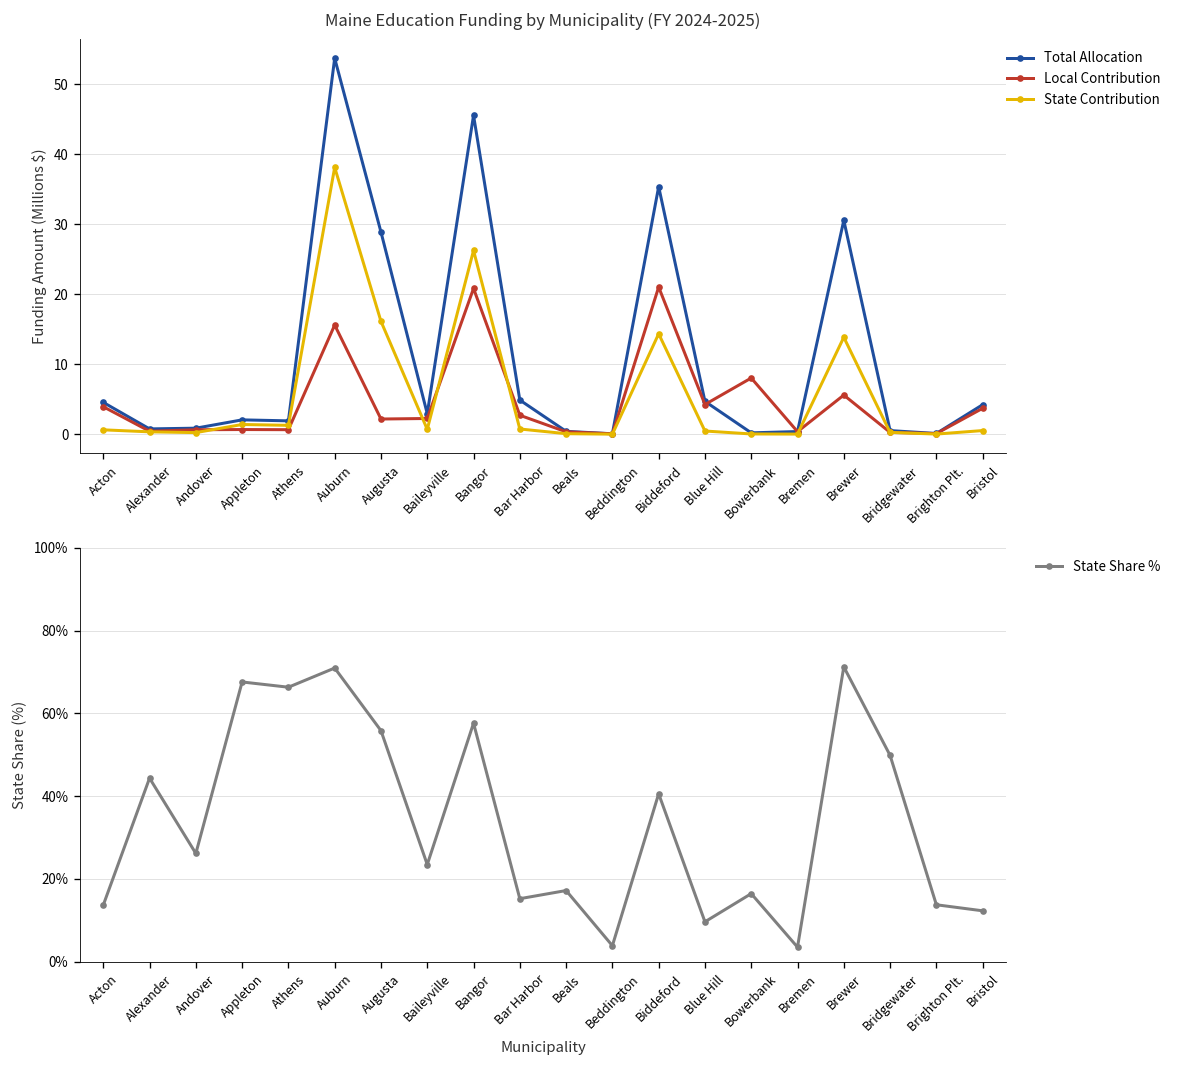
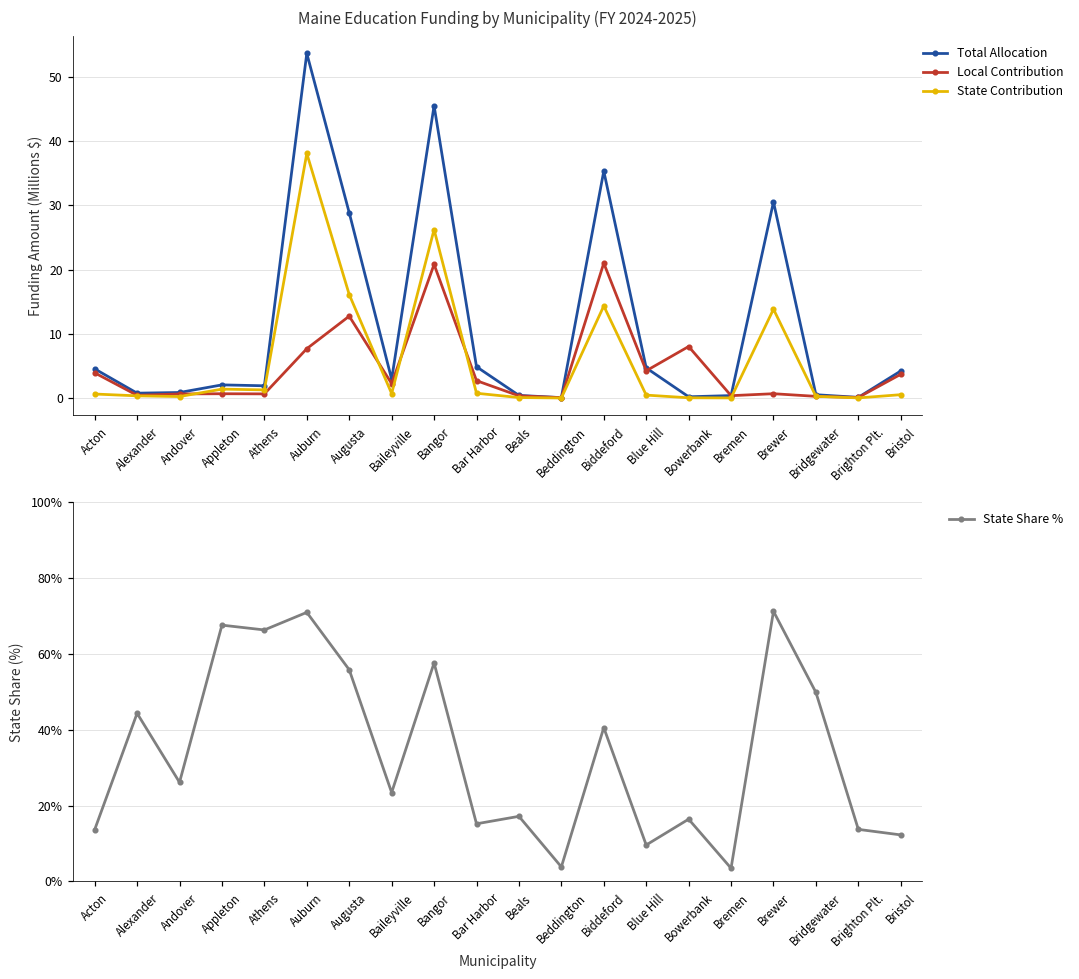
  {
    "Maine Education Funding by Municipality (FY 2024-2025)": {
      "Total Allocation": {
        "Acton": 5,
        "Appleton": 2,
        "Athens": 2,
        "Auburn": 54,
        "Augusta": 29,
        "Baileyville": 3,
        "Bangor": 46,
        "Bar Harbor": 5,
        "Biddeford": 35,
        "Blue Hill": 5,
        "Brewer": 31,
        "Bristol": 4
      },
      "Local Contribution": {
        "Acton": 4,
        "Appleton": 1,
        "Athens": 1,
-       "Auburn": 16,
-       "Augusta": 2,
+       "Auburn": 8,
+       "Augusta": 13,
        "Baileyville": 2,
        "Bangor": 21,
        "Bar Harbor": 3,
        "Biddeford": 21,
        "Blue Hill": 4,
        "Bowerbank": 8,
-       "Brewer": 6,
+       "Brewer": 1,
        "Bristol": 4
      },
      "State Contribution": {
        "Acton": 1,
        "Appleton": 1,
        "Athens": 1,
        "Auburn": 38,
        "Augusta": 16,
        "Baileyville": 1,
        "Bangor": 26,
        "Bar Harbor": 1,
        "Biddeford": 14,
        "Blue Hill": 0,
        "Brewer": 14,
        "Bristol": 1
      }
    }
  }
